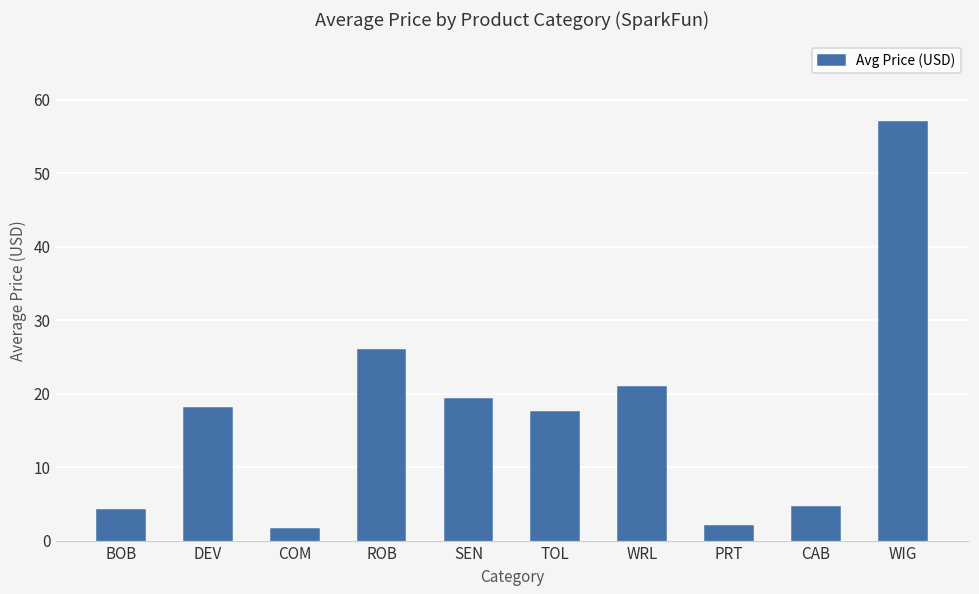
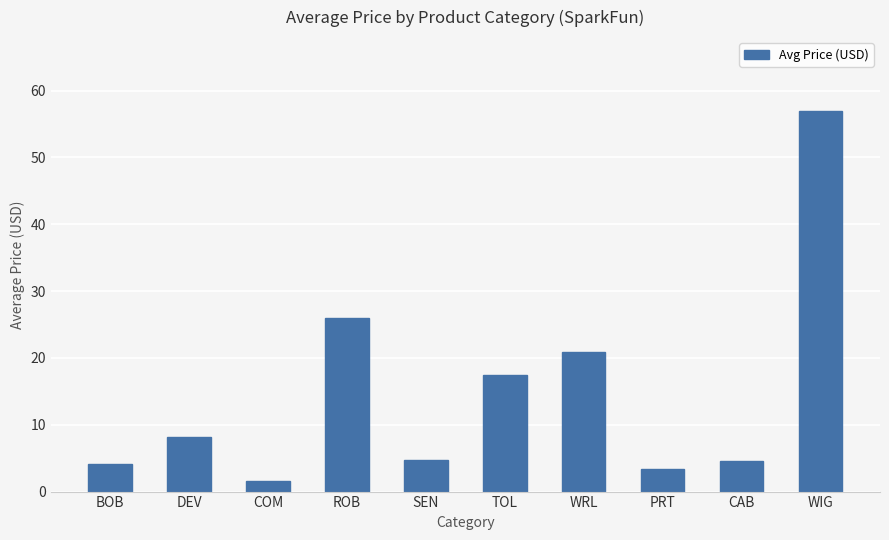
  {
    "BOB": 4,
-   "DEV": 18,
+   "DEV": 8,
    "COM": 2,
    "ROB": 26,
-   "SEN": 19,
+   "SEN": 5,
    "TOL": 17,
    "WRL": 21,
-   "PRT": 2,
+   "PRT": 3,
    "CAB": 5,
    "WIG": 57
  }
